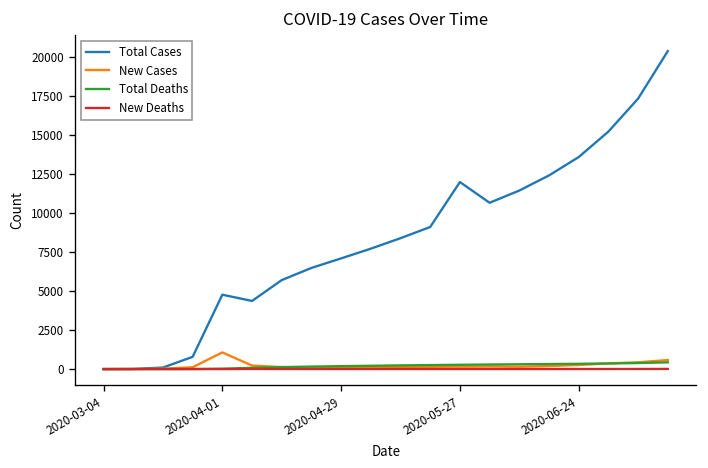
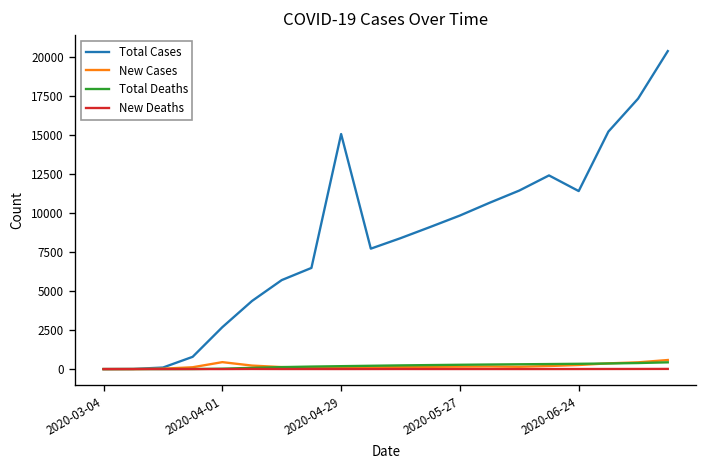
  {
    "Total Cases": {
-     "2020-04-01": 4800,
-     "2020-04-29": 7100,
-     "2020-05-27": 12000,
-     "2020-06-24": 13600
+     "2020-04-01": 2700,
+     "2020-04-29": 15100,
+     "2020-05-27": 9800,
+     "2020-06-24": 11400
    },
    "New Cases": {
-     "2020-04-01": 1100
+     "2020-04-01": 400
    },
    "New Deaths": {
      "2020-06-24": 0
    }
  }
